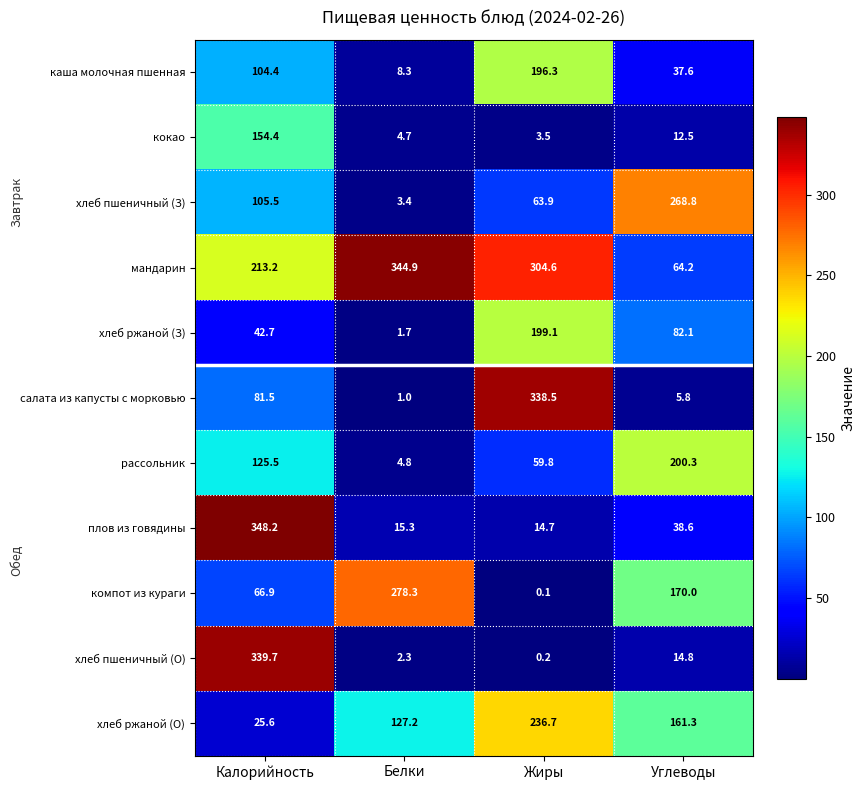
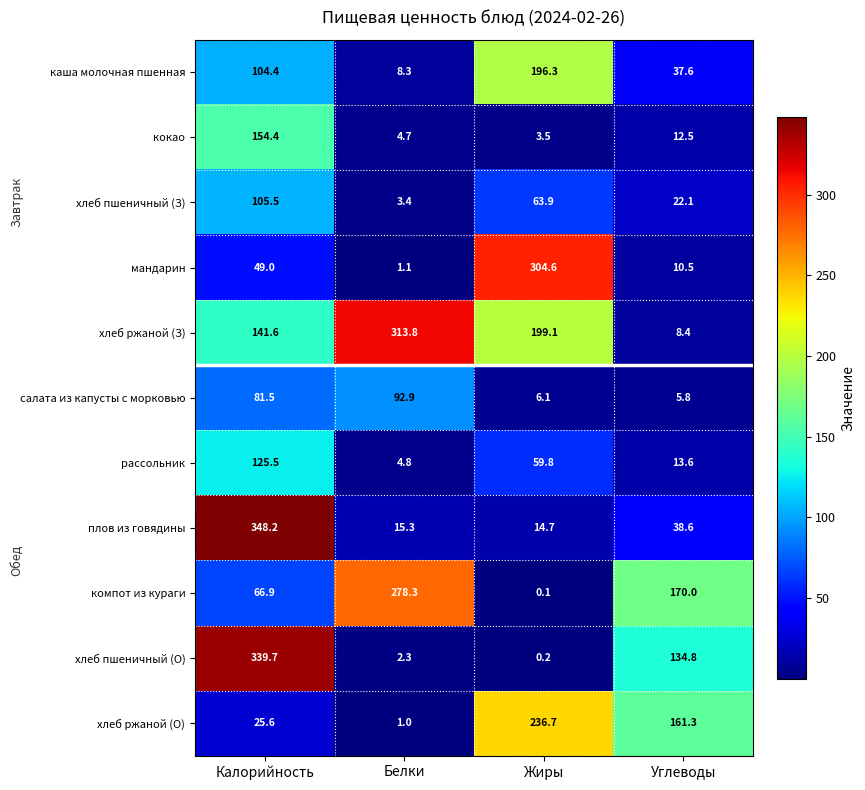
  {
    "каша молочная пшенная": {
      "Калорийность": 104.4,
      "Белки": 8.3,
      "Жиры": 196.3,
      "Углеводы": 37.6
    },
    "кокао": {
      "Калорийность": 154.4,
      "Белки": 4.7,
      "Жиры": 3.5,
      "Углеводы": 12.5
    },
    "хлеб пшеничный (З)": {
      "Калорийность": 105.5,
      "Белки": 3.4,
      "Жиры": 63.9,
-     "Углеводы": 268.8
+     "Углеводы": 22.1
    },
    "мандарин": {
-     "Калорийность": 213.2,
-     "Белки": 344.9,
+     "Калорийность": 49.0,
+     "Белки": 1.1,
      "Жиры": 304.6,
-     "Углеводы": 64.2
+     "Углеводы": 10.5
    },
    "хлеб ржаной (З)": {
-     "Калорийность": 42.7,
-     "Белки": 1.7,
+     "Калорийность": 141.6,
+     "Белки": 313.8,
      "Жиры": 199.1,
-     "Углеводы": 82.1
+     "Углеводы": 8.4
    },
    "салата из капусты с морковью": {
      "Калорийность": 81.5,
-     "Белки": 1.0,
-     "Жиры": 338.5,
+     "Белки": 92.9,
+     "Жиры": 6.1,
      "Углеводы": 5.8
    },
    "рассольник": {
      "Калорийность": 125.5,
      "Белки": 4.8,
      "Жиры": 59.8,
-     "Углеводы": 200.3
+     "Углеводы": 13.6
    },
    "плов из говядины": {
      "Калорийность": 348.2,
      "Белки": 15.3,
      "Жиры": 14.7,
      "Углеводы": 38.6
    },
    "компот из кураги": {
      "Калорийность": 66.9,
      "Белки": 278.3,
      "Жиры": 0.1,
      "Углеводы": 170.0
    },
    "хлеб пшеничный (О)": {
      "Калорийность": 339.7,
      "Белки": 2.3,
      "Жиры": 0.2,
-     "Углеводы": 14.8
+     "Углеводы": 134.8
    },
    "хлеб ржаной (О)": {
      "Калорийность": 25.6,
-     "Белки": 127.2,
+     "Белки": 1.0,
      "Жиры": 236.7,
      "Углеводы": 161.3
    }
  }
